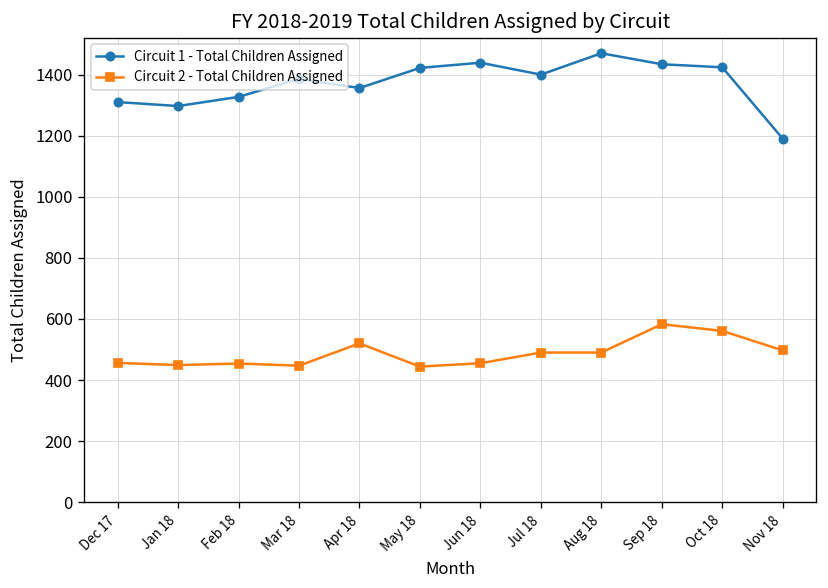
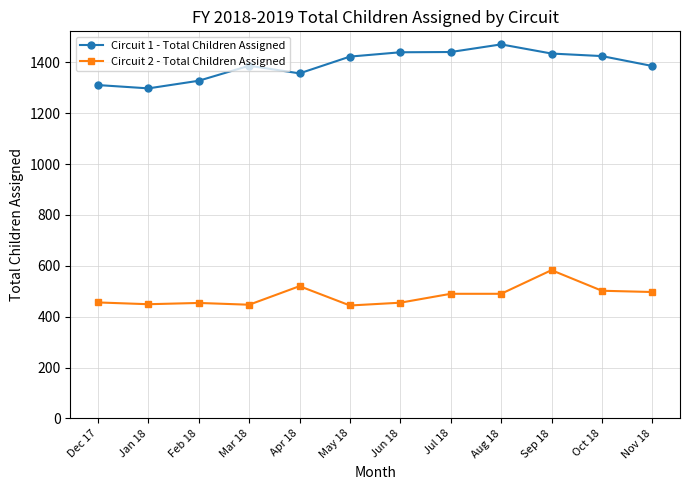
  {
    "Circuit 1 - Total Children Assigned": {
      "Dec 17": 1310,
      "Jan 18": 1300,
      "Feb 18": 1330,
      "Apr 18": 1360,
      "May 18": 1420,
      "Jun 18": 1440,
-     "Jul 18": 1400,
+     "Jul 18": 1440,
      "Aug 18": 1470,
      "Sep 18": 1440,
      "Oct 18": 1430,
-     "Nov 18": 1190
+     "Nov 18": 1390
    },
    "Circuit 2 - Total Children Assigned": {
      "Dec 17": 460,
      "Jan 18": 450,
      "Feb 18": 450,
      "Mar 18": 450,
      "Apr 18": 520,
      "May 18": 440,
      "Jun 18": 460,
      "Jul 18": 490,
      "Aug 18": 490,
      "Sep 18": 580,
-     "Oct 18": 560,
+     "Oct 18": 500,
      "Nov 18": 500
    }
  }
